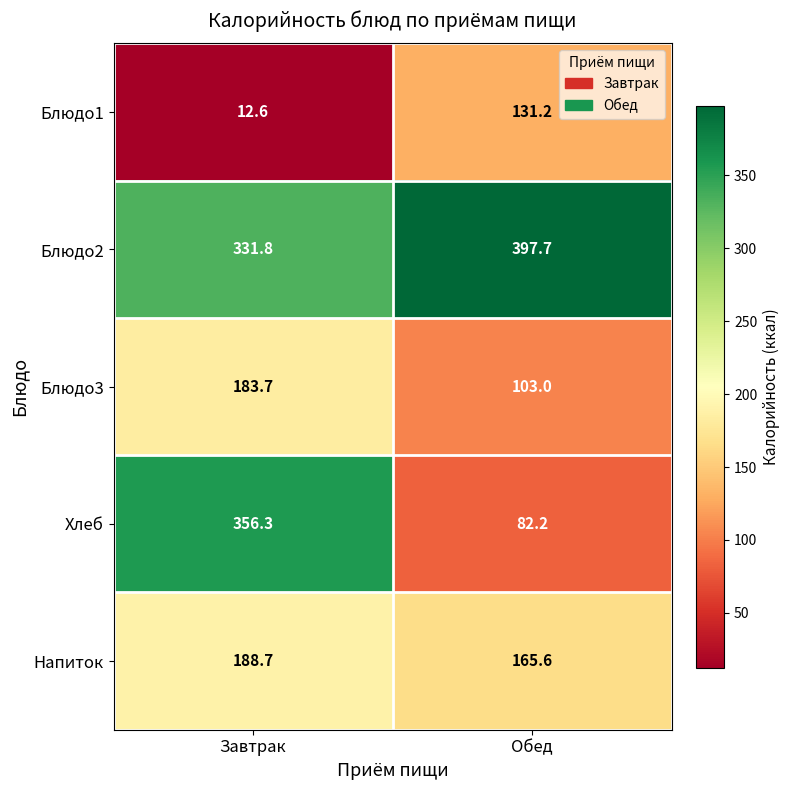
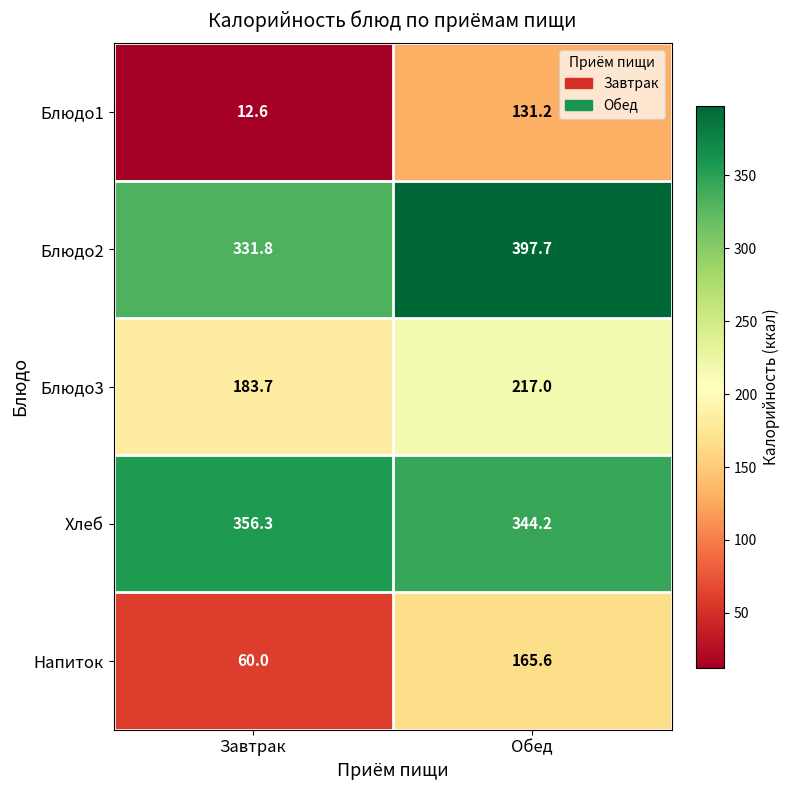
  {
    "Блюдо1": {
      "Завтрак": 12.6,
      "Обед": 131.2
    },
    "Блюдо2": {
      "Завтрак": 331.8,
      "Обед": 397.7
    },
    "Блюдо3": {
      "Завтрак": 183.7,
-     "Обед": 103.0
+     "Обед": 217.0
    },
    "Хлеб": {
      "Завтрак": 356.3,
-     "Обед": 82.2
+     "Обед": 344.2
    },
    "Напиток": {
-     "Завтрак": 188.7,
+     "Завтрак": 60.0,
      "Обед": 165.6
    }
  }
